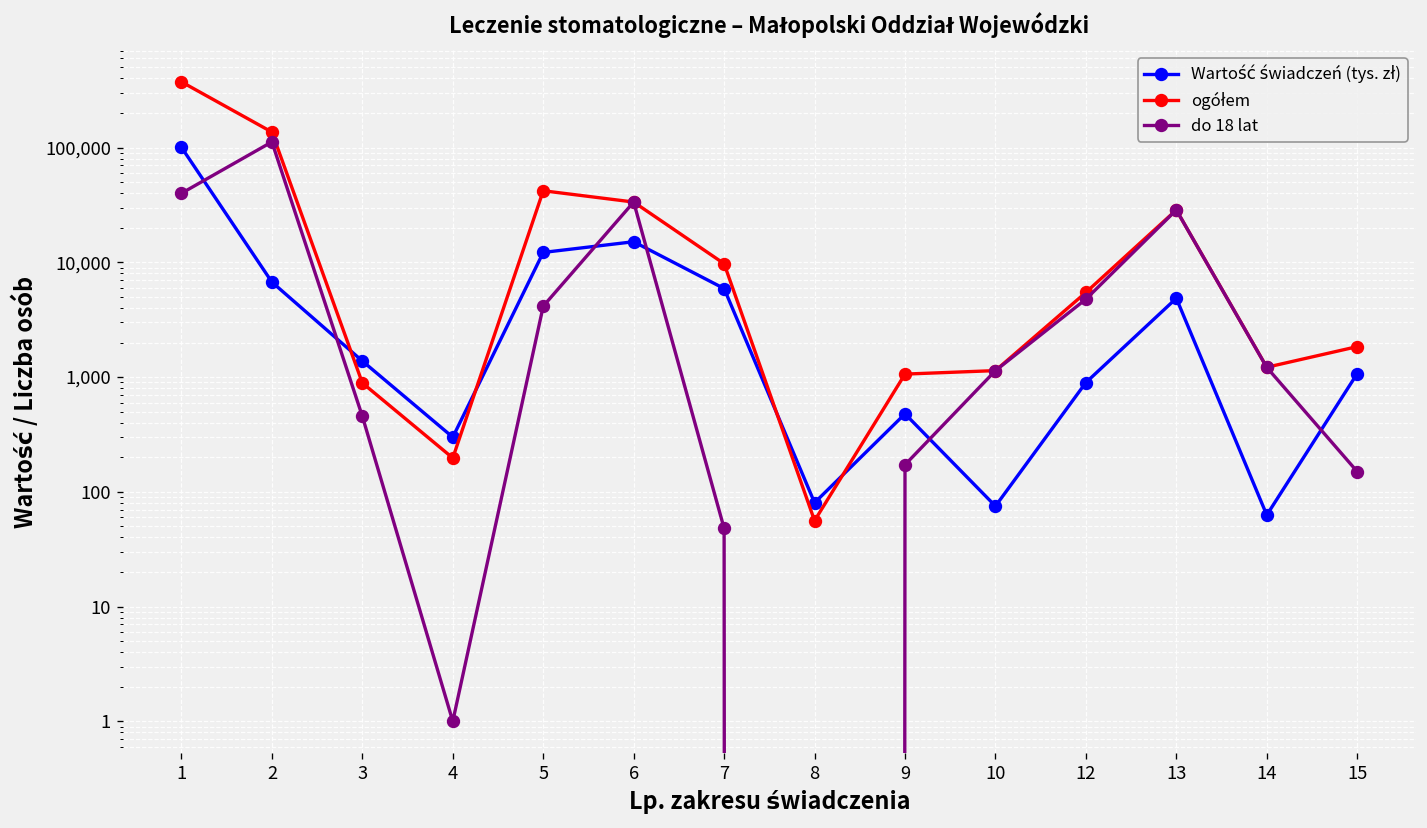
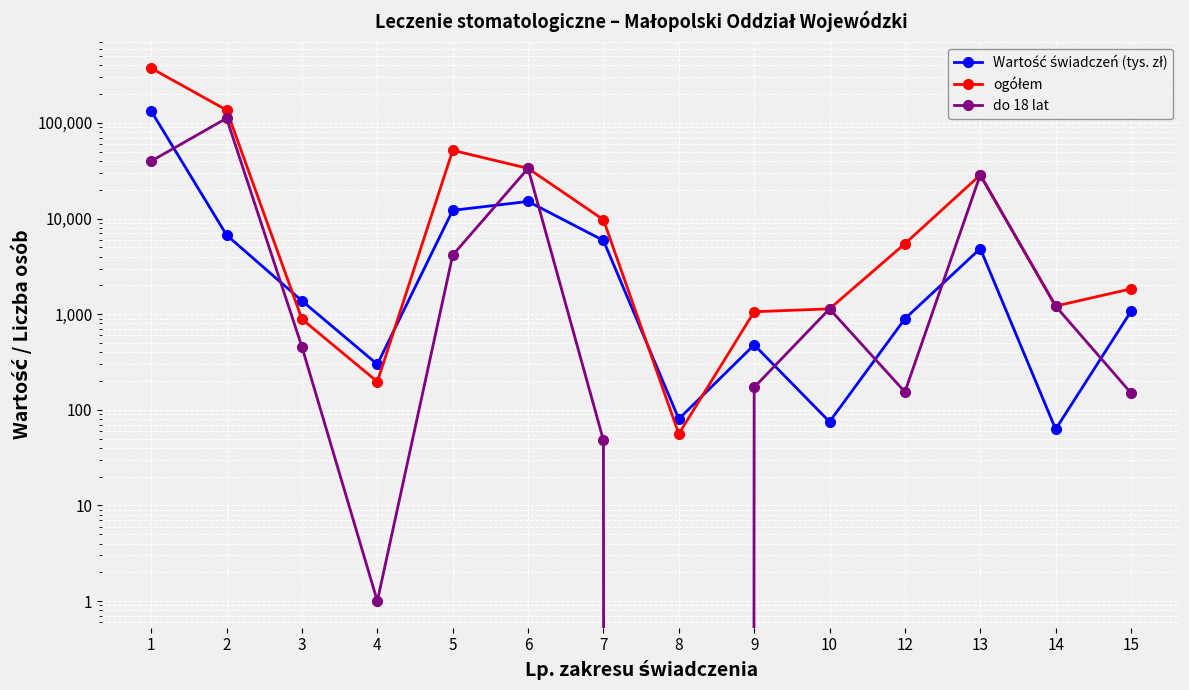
  {
    "Wartość świadczeń (tys. zł)": {
-     "1": "100,000",
+     "1": "130,000",
      "2": "7,000",
      "3": "1,400",
      "4": "300",
      "5": "12,000",
      "6": "15,000",
      "7": "6,000",
      "8": "80",
      "9": "500",
      "10": "80",
      "12": "900",
      "13": "5,000",
      "14": "60",
      "15": "1,100"
    },
    "ogółem": {
      "1": "370,000",
      "2": "140,000",
      "3": "900",
      "4": "200",
-     "5": "40,000",
+     "5": "50,000",
      "7": "10,000",
      "8": "60",
      "9": "1,100",
      "12": "5,000",
      "15": "1,800"
    },
    "do 18 lat": {
      "1": "40,000",
      "2": "110,000",
      "3": "500",
      "4": "1",
      "5": "4,100",
      "7": "50",
      "9": "170",
-     "12": "5,000",
+     "12": "150",
      "15": "150"
    }
  }
